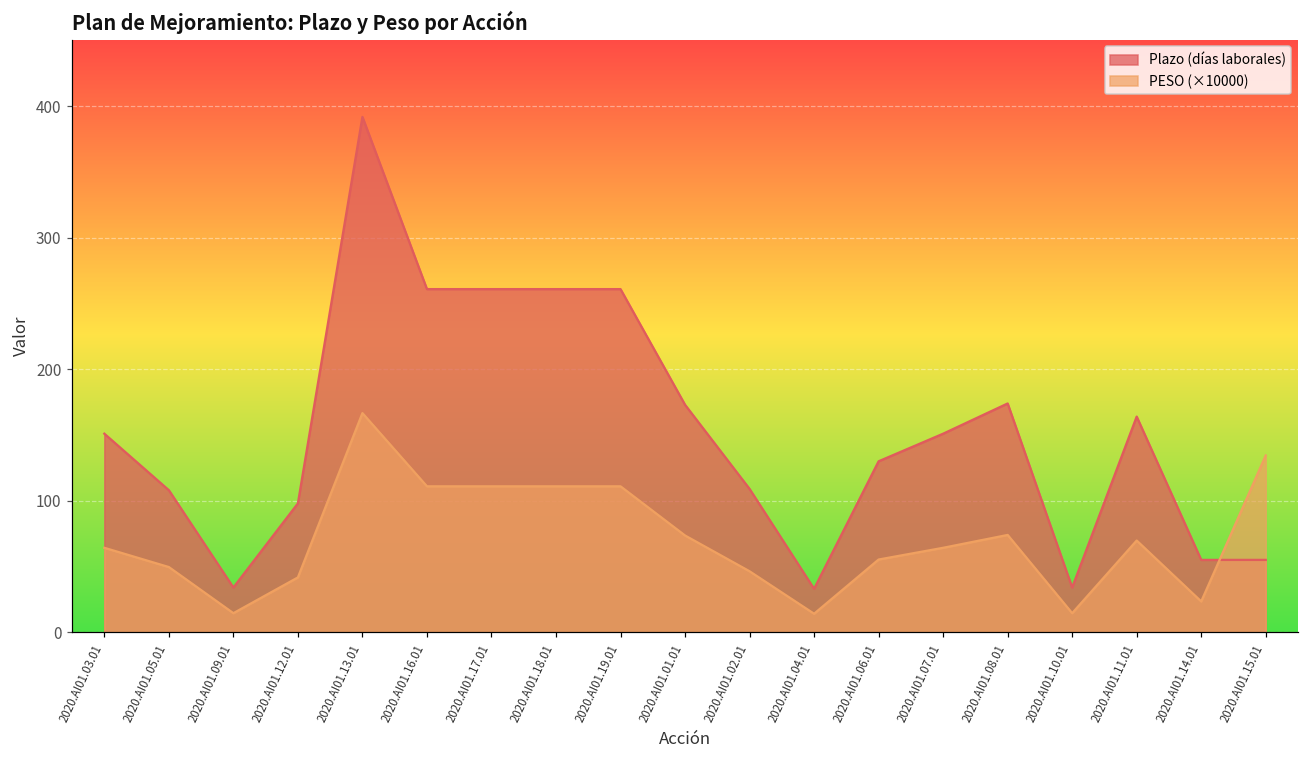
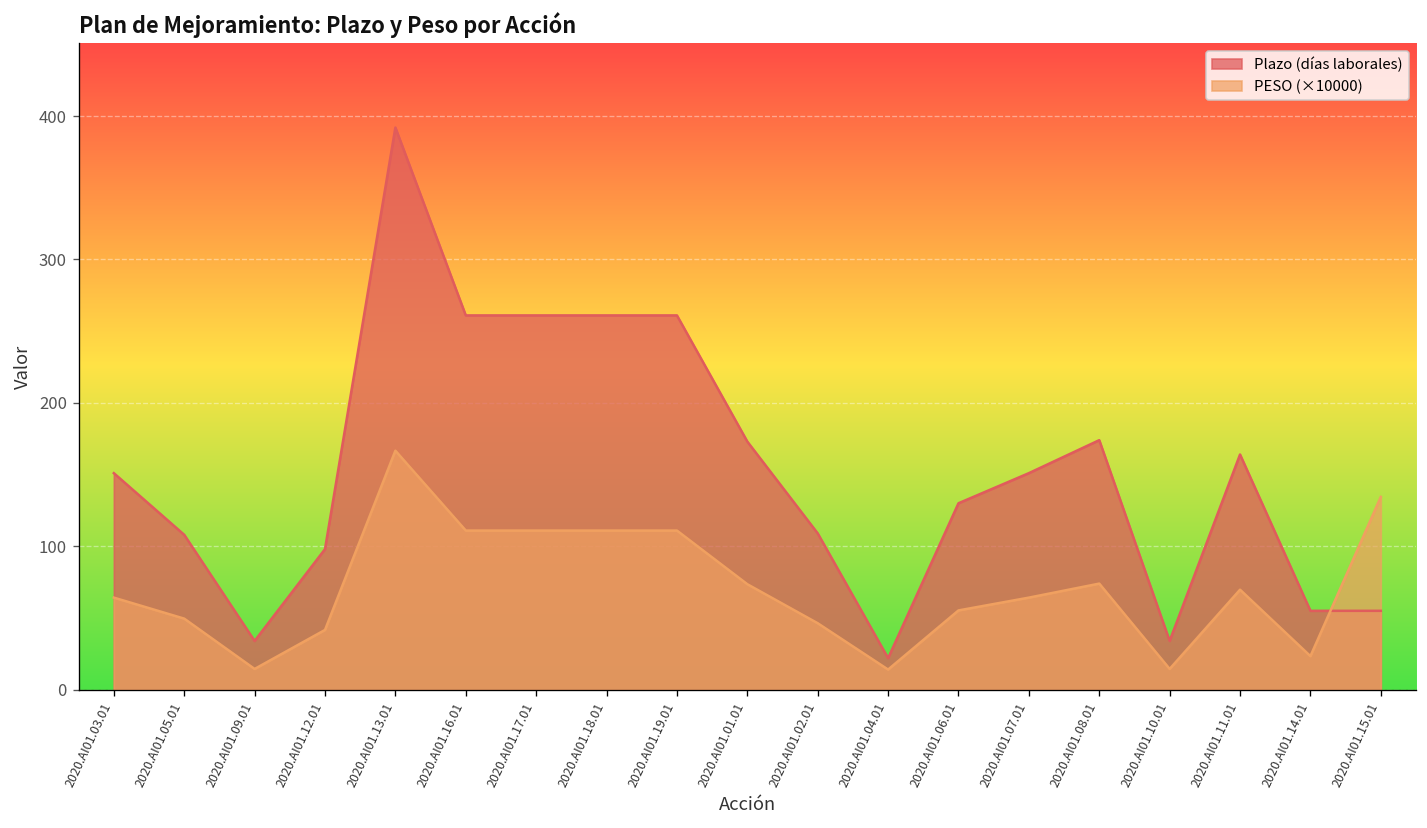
  {
    "Plazo (días laborales)": {
      "2020.AI01.03.01": 151,
      "2020.AI01.05.01": 108,
      "2020.AI01.09.01": 34,
      "2020.AI01.12.01": 98,
      "2020.AI01.13.01": 392,
      "2020.AI01.16.01": 261,
      "2020.AI01.17.01": 261,
      "2020.AI01.18.01": 261,
      "2020.AI01.19.01": 261,
      "2020.AI01.01.01": 173,
      "2020.AI01.02.01": 109,
-     "2020.AI01.04.01": 33,
+     "2020.AI01.04.01": 22,
      "2020.AI01.06.01": 130,
      "2020.AI01.07.01": 151,
      "2020.AI01.08.01": 174,
      "2020.AI01.10.01": 34,
      "2020.AI01.11.01": 164,
      "2020.AI01.14.01": 55,
      "2020.AI01.15.01": 55
    },
    "PESO (×10000)": {
      "2020.AI01.03.01": 64,
      "2020.AI01.05.01": 50,
      "2020.AI01.09.01": 14,
      "2020.AI01.12.01": 42,
      "2020.AI01.13.01": 167,
      "2020.AI01.16.01": 111,
      "2020.AI01.17.01": 111,
      "2020.AI01.18.01": 111,
      "2020.AI01.19.01": 111,
      "2020.AI01.01.01": 74,
      "2020.AI01.02.01": 46,
      "2020.AI01.04.01": 14,
      "2020.AI01.06.01": 55,
      "2020.AI01.07.01": 64,
      "2020.AI01.08.01": 74,
      "2020.AI01.10.01": 14,
      "2020.AI01.11.01": 70,
      "2020.AI01.14.01": 23,
      "2020.AI01.15.01": 134
    }
  }
